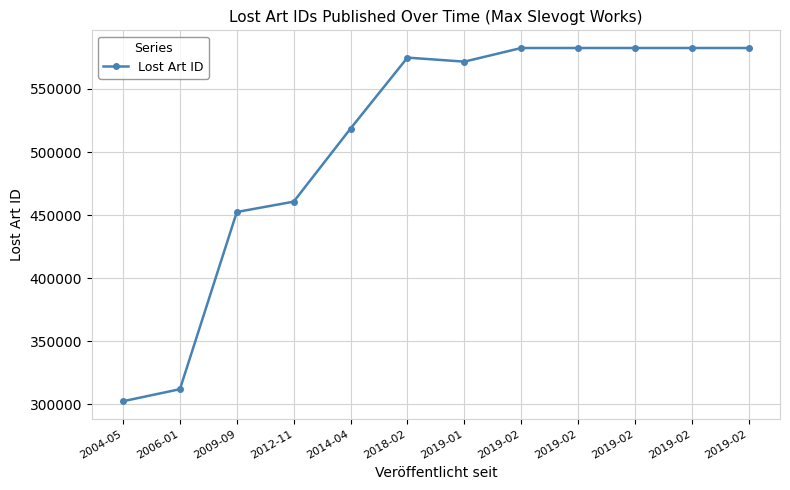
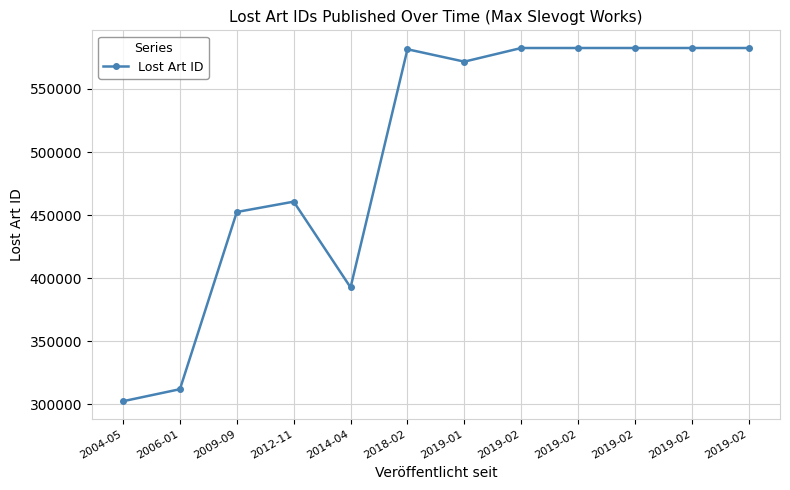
  {
    "2004-05": 302000,
    "2006-01": 312000,
    "2009-09": 452000,
    "2012-11": 461000,
-   "2014-04": 519000,
-   "2018-02": 575000,
+   "2014-04": 393000,
+   "2018-02": 581000,
    "2019-01": 572000
  }
